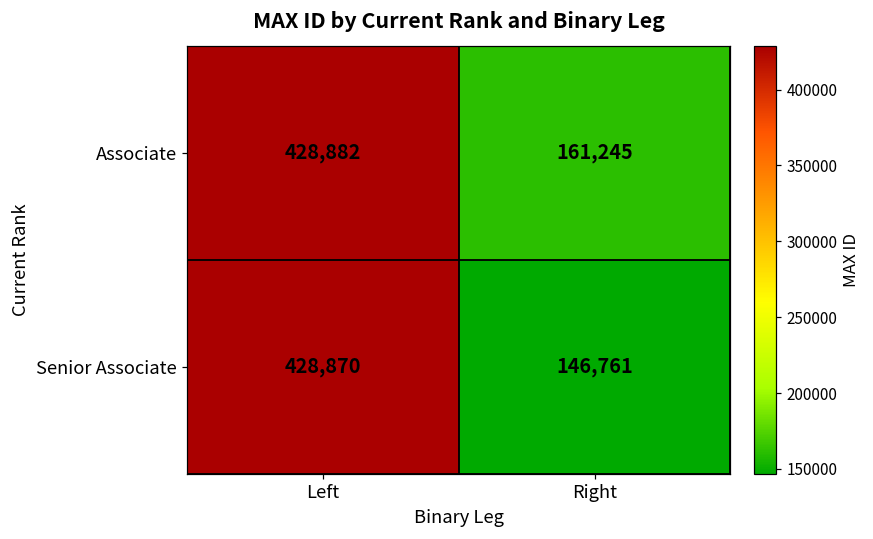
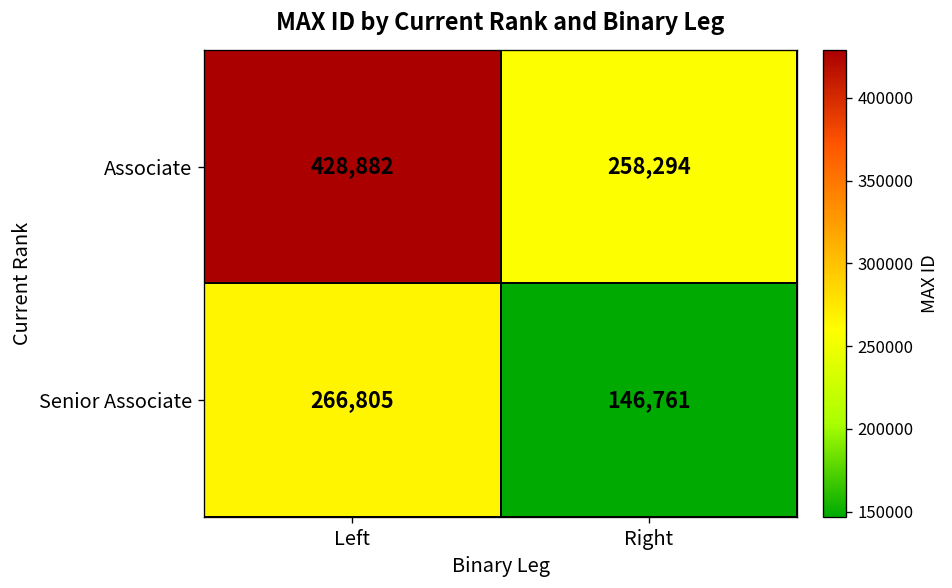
  {
    "Associate": {
      "Left": "428,882",
-     "Right": "161,245"
+     "Right": "258,294"
    },
    "Senior Associate": {
-     "Left": "428,870",
+     "Left": "266,805",
      "Right": "146,761"
    }
  }
